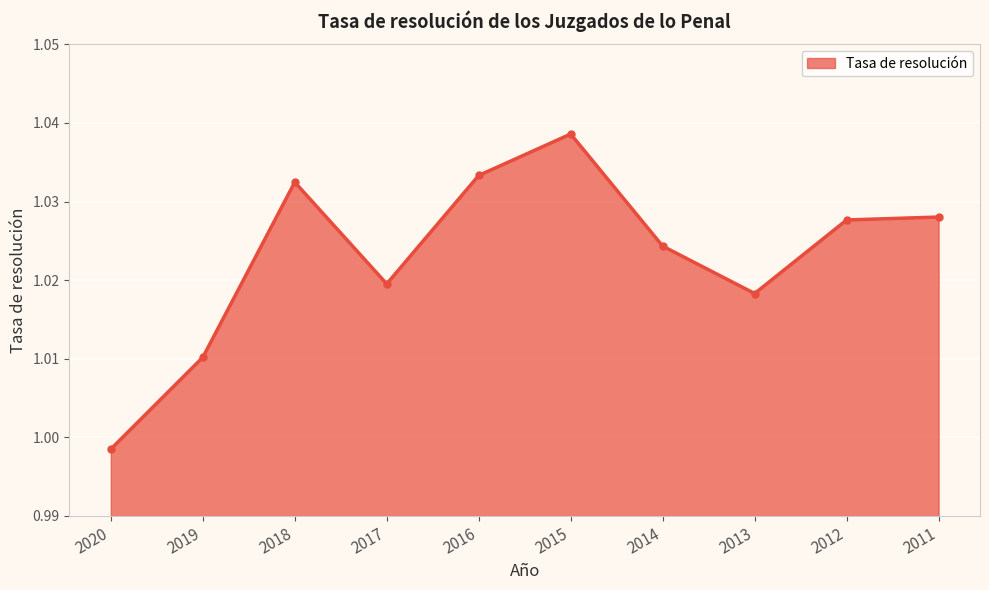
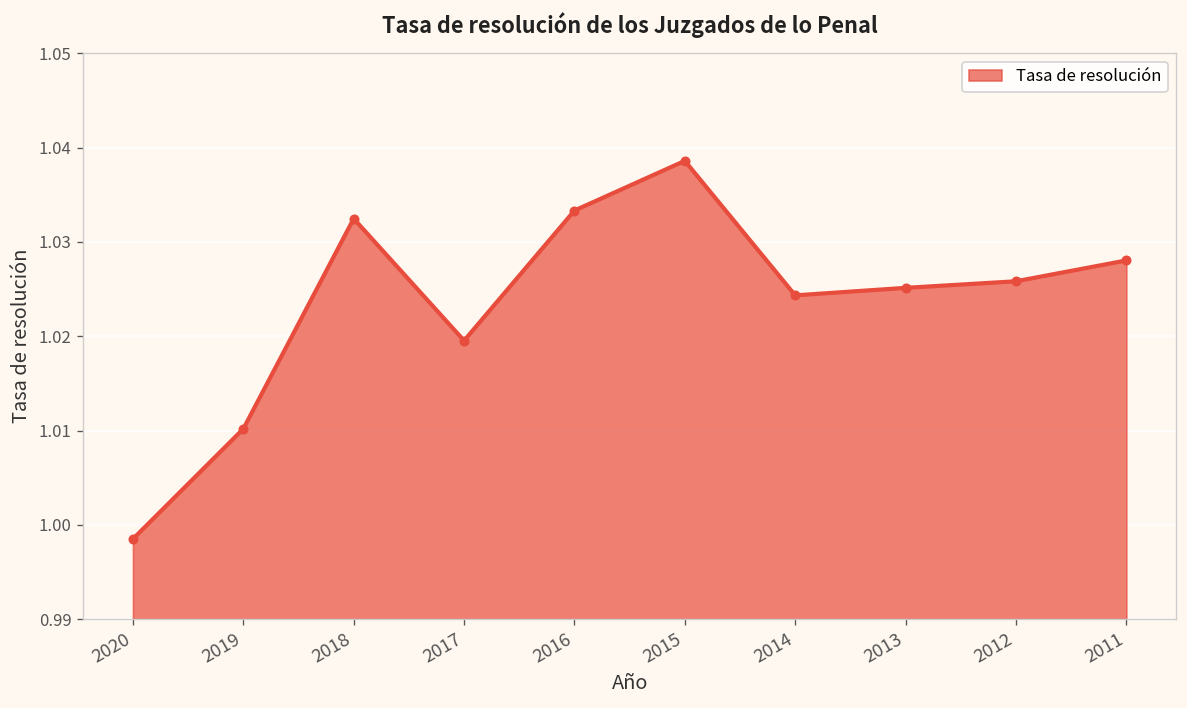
  {
    "2020": 0.999,
    "2019": 1.010,
    "2018": 1.032,
    "2017": 1.020,
    "2016": 1.033,
    "2015": 1.039,
    "2014": 1.024,
-   "2013": 1.018,
-   "2012": 1.028,
+   "2013": 1.025,
+   "2012": 1.026,
    "2011": 1.028
  }
